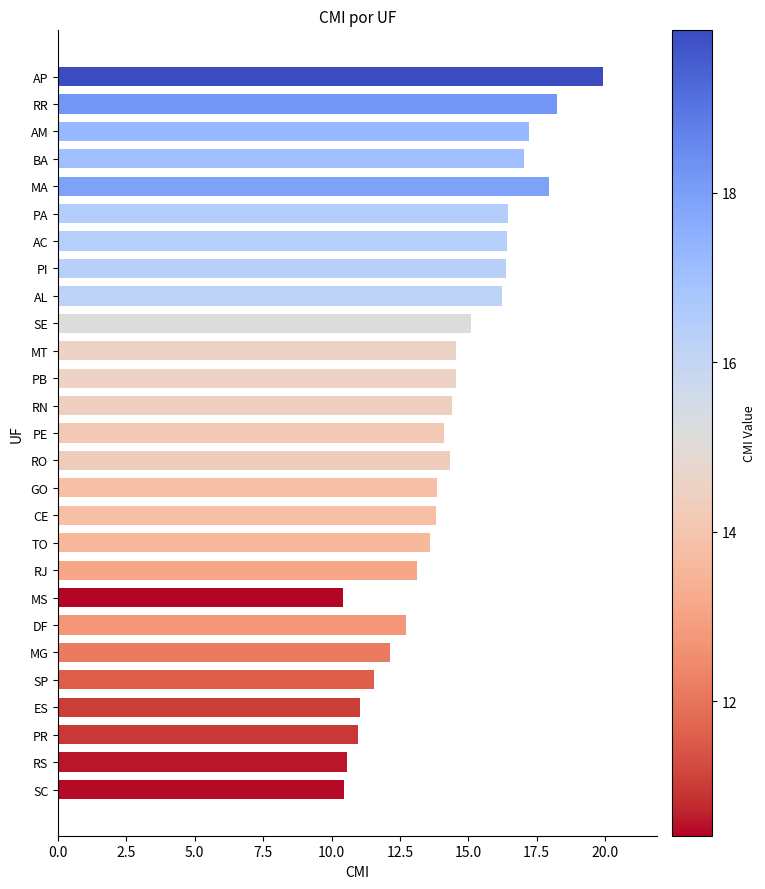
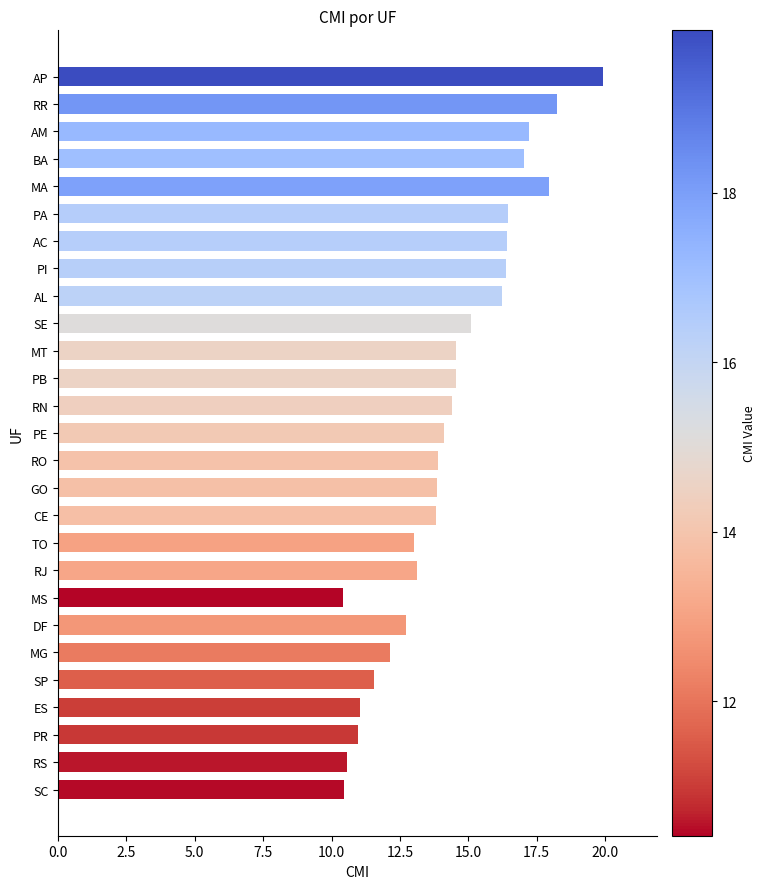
  {
    "AP": 19.9,
    "RR": 18.2,
    "AM": 17.2,
    "BA": 17.0,
    "MA": 18.0,
    "PA": 16.5,
    "AC": 16.4,
    "PI": 16.4,
    "AL": 16.2,
    "SE": 15.1,
    "MT": 14.6,
    "PB": 14.6,
    "RN": 14.4,
    "PE": 14.1,
-   "RO": 14.3,
+   "RO": 13.9,
    "GO": 13.9,
    "CE": 13.8,
-   "TO": 13.6,
+   "TO": 13.0,
    "RJ": 13.1,
    "MS": 10.4,
    "DF": 12.7,
    "MG": 12.2,
    "SP": 11.6,
    "ES": 11.0,
    "PR": 11.0,
    "RS": 10.6,
    "SC": 10.5
  }
